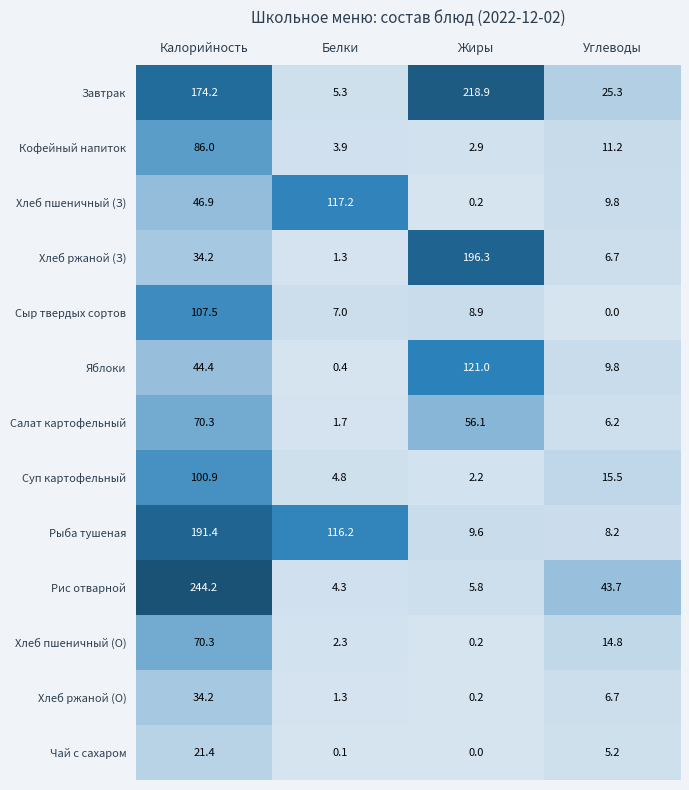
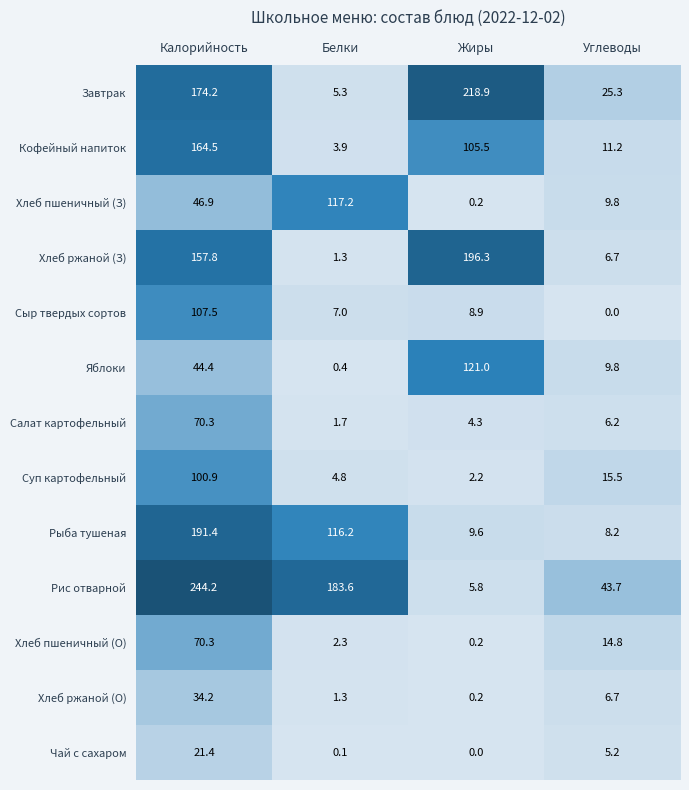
  {
    "Завтрак": {
      "Калорийность": 174.2,
      "Белки": 5.3,
      "Жиры": 218.9,
      "Углеводы": 25.3
    },
    "Кофейный напиток": {
-     "Калорийность": 86.0,
+     "Калорийность": 164.5,
      "Белки": 3.9,
-     "Жиры": 2.9,
+     "Жиры": 105.5,
      "Углеводы": 11.2
    },
    "Хлеб пшеничный (З)": {
      "Калорийность": 46.9,
      "Белки": 117.2,
      "Жиры": 0.2,
      "Углеводы": 9.8
    },
    "Хлеб ржаной (З)": {
-     "Калорийность": 34.2,
+     "Калорийность": 157.8,
      "Белки": 1.3,
      "Жиры": 196.3,
      "Углеводы": 6.7
    },
    "Сыр твердых сортов": {
      "Калорийность": 107.5,
      "Белки": 7.0,
      "Жиры": 8.9,
      "Углеводы": 0.0
    },
    "Яблоки": {
      "Калорийность": 44.4,
      "Белки": 0.4,
      "Жиры": 121.0,
      "Углеводы": 9.8
    },
    "Салат картофельный": {
      "Калорийность": 70.3,
      "Белки": 1.7,
-     "Жиры": 56.1,
+     "Жиры": 4.3,
      "Углеводы": 6.2
    },
    "Суп картофельный": {
      "Калорийность": 100.9,
      "Белки": 4.8,
      "Жиры": 2.2,
      "Углеводы": 15.5
    },
    "Рыба тушеная": {
      "Калорийность": 191.4,
      "Белки": 116.2,
      "Жиры": 9.6,
      "Углеводы": 8.2
    },
    "Рис отварной": {
      "Калорийность": 244.2,
-     "Белки": 4.3,
+     "Белки": 183.6,
      "Жиры": 5.8,
      "Углеводы": 43.7
    },
    "Хлеб пшеничный (О)": {
      "Калорийность": 70.3,
      "Белки": 2.3,
      "Жиры": 0.2,
      "Углеводы": 14.8
    },
    "Хлеб ржаной (О)": {
      "Калорийность": 34.2,
      "Белки": 1.3,
      "Жиры": 0.2,
      "Углеводы": 6.7
    },
    "Чай с сахаром": {
      "Калорийность": 21.4,
      "Белки": 0.1,
      "Жиры": 0.0,
      "Углеводы": 5.2
    }
  }
